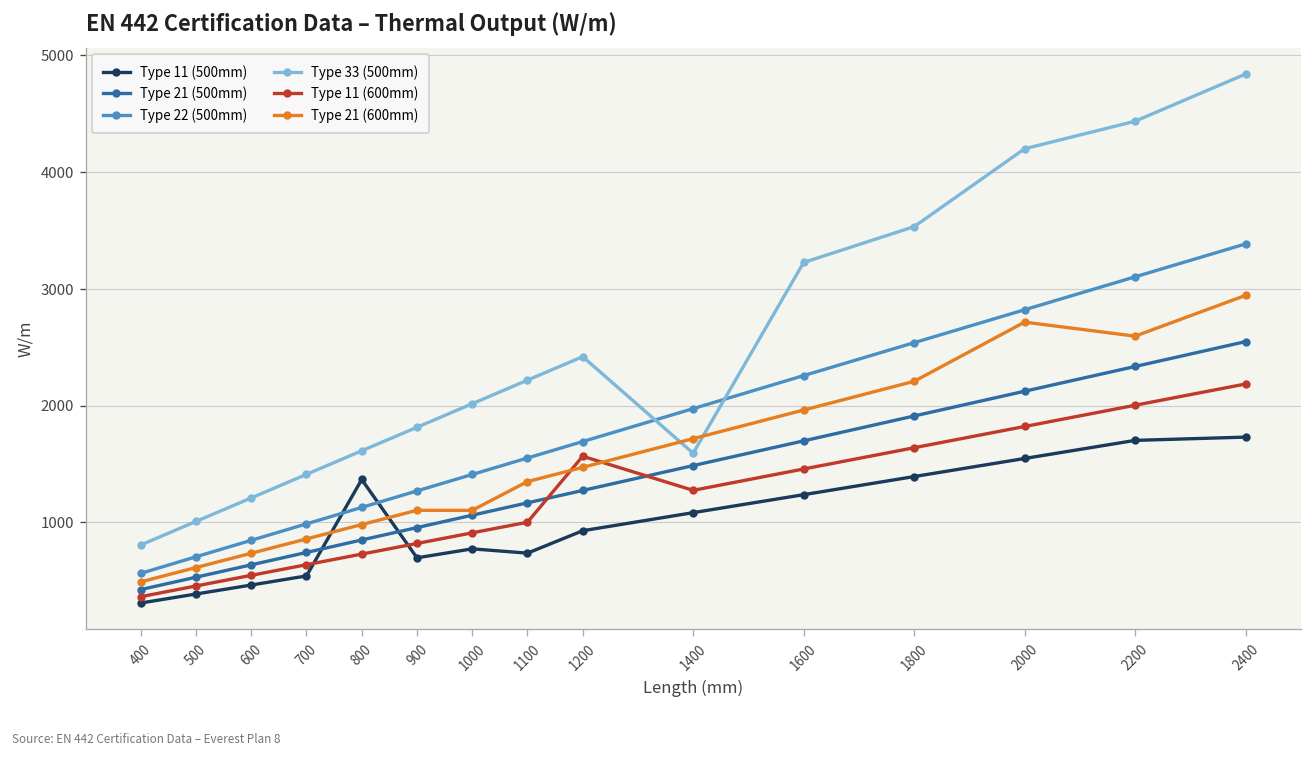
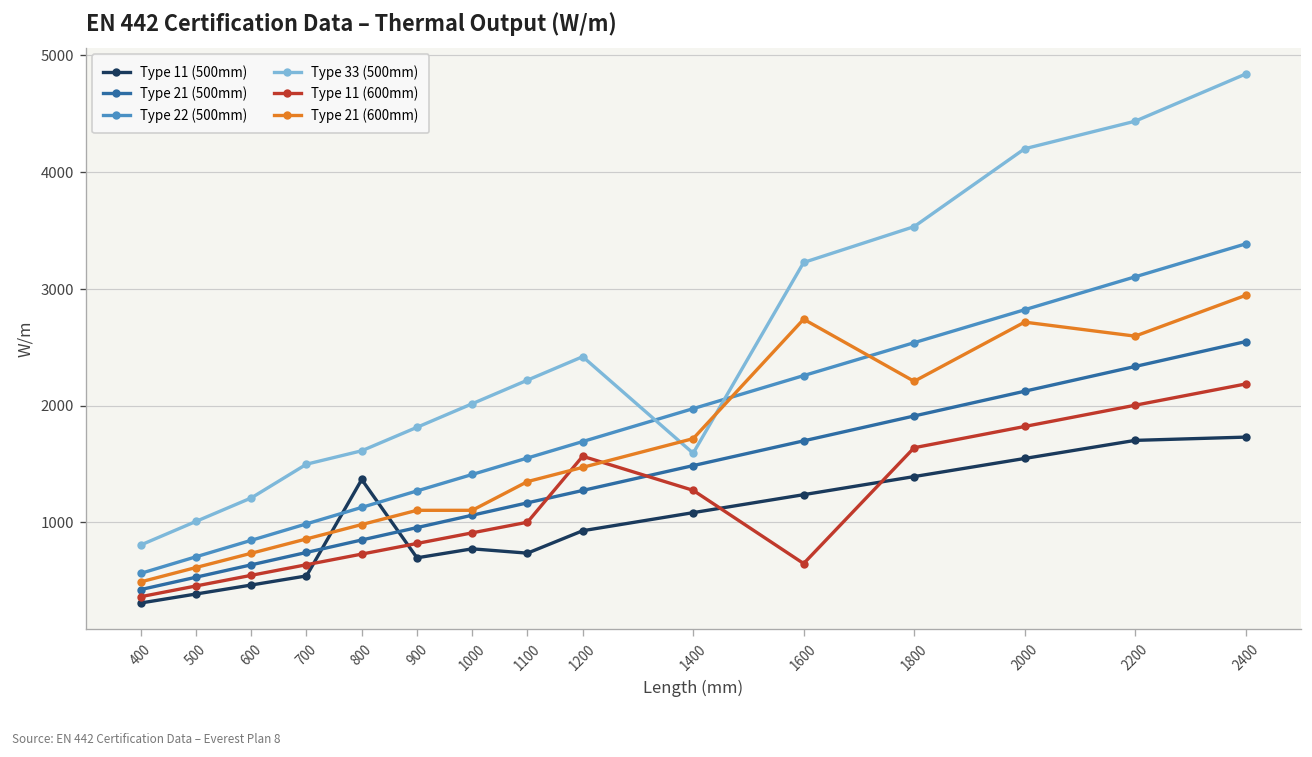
  {
    "Type 11 (500mm)": {
      "400": 300,
      "500": 400,
      "600": 500,
      "700": 500,
      "800": 1400,
      "900": 700,
      "1000": 800,
      "1100": 700,
      "1200": 900,
      "1400": 1100,
      "1600": 1200,
      "1800": 1400,
      "2000": 1500,
      "2200": 1700,
      "2400": 1700
    },
    "Type 33 (500mm)": {
      "400": 800,
      "500": 1000,
      "600": 1200,
-     "700": 1400,
+     "700": 1500,
      "800": 1600,
      "900": 1800,
      "1000": 2000,
      "1100": 2200,
      "1200": 2400,
      "1400": 1600,
      "1600": 3200,
      "1800": 3500,
      "2000": 4200,
      "2200": 4400,
      "2400": 4800
    },
    "Type 11 (600mm)": {
      "400": 400,
      "500": 500,
      "600": 500,
      "700": 600,
      "800": 700,
      "900": 800,
      "1000": 900,
      "1100": 1000,
      "1200": 1600,
      "1400": 1300,
-     "1600": 1500,
+     "1600": 600,
      "1800": 1600,
      "2000": 1800,
      "2200": 2000,
      "2400": 2200
    },
    "Type 21 (600mm)": {
      "400": 500,
      "500": 600,
      "600": 700,
      "700": 900,
      "800": 1000,
      "900": 1100,
      "1000": 1100,
      "1100": 1400,
      "1200": 1500,
      "1400": 1700,
-     "1600": 2000,
+     "1600": 2700,
      "1800": 2200,
      "2000": 2700,
      "2200": 2600,
      "2400": 2900
    }
  }
